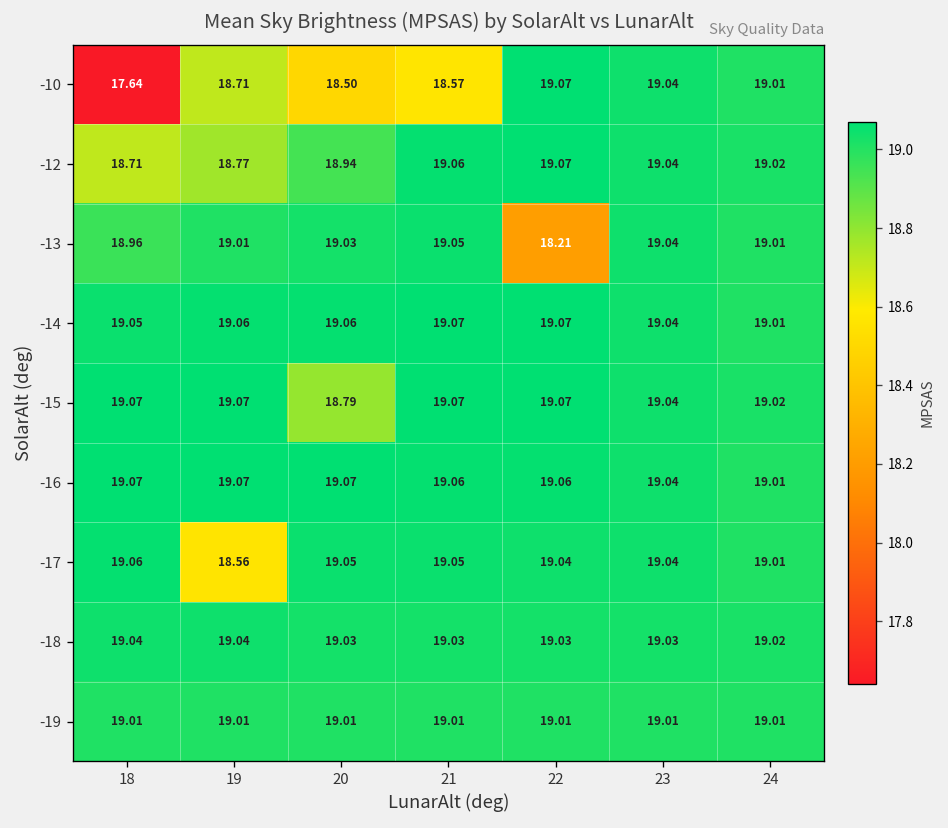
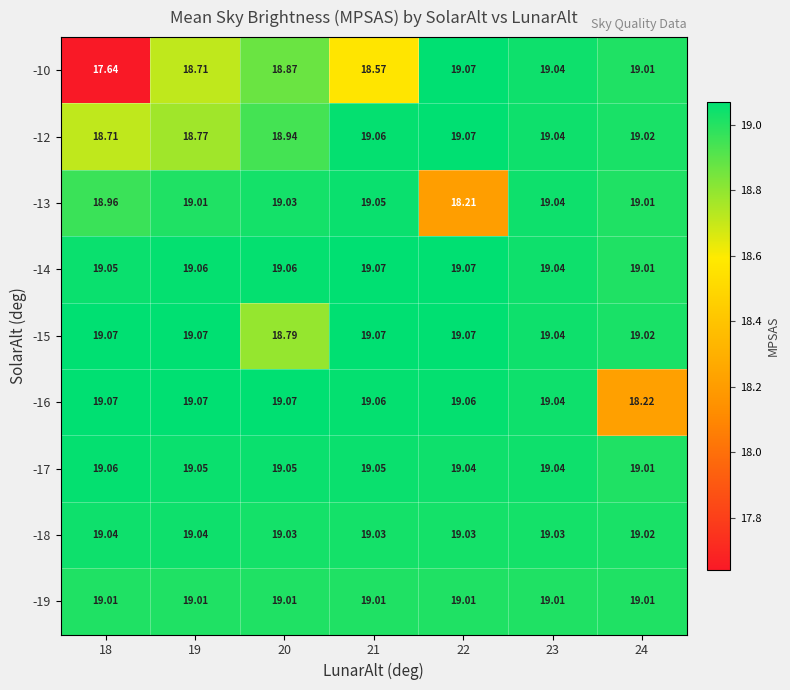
  {
    "-10": {
      "18": 17.64,
      "19": 18.71,
-     "20": 18.50,
+     "20": 18.87,
      "21": 18.57,
      "22": 19.07,
      "23": 19.04,
      "24": 19.01
    },
    "-12": {
      "18": 18.71,
      "19": 18.77,
      "20": 18.94,
      "21": 19.06,
      "22": 19.07,
      "23": 19.04,
      "24": 19.02
    },
    "-13": {
      "18": 18.96,
      "19": 19.01,
      "20": 19.03,
      "21": 19.05,
      "22": 18.21,
      "23": 19.04,
      "24": 19.01
    },
    "-14": {
      "18": 19.05,
      "19": 19.06,
      "20": 19.06,
      "21": 19.07,
      "22": 19.07,
      "23": 19.04,
      "24": 19.01
    },
    "-15": {
      "18": 19.07,
      "19": 19.07,
      "20": 18.79,
      "21": 19.07,
      "22": 19.07,
      "23": 19.04,
      "24": 19.02
    },
    "-16": {
      "18": 19.07,
      "19": 19.07,
      "20": 19.07,
      "21": 19.06,
      "22": 19.06,
      "23": 19.04,
-     "24": 19.01
+     "24": 18.22
    },
    "-17": {
      "18": 19.06,
-     "19": 18.56,
+     "19": 19.05,
      "20": 19.05,
      "21": 19.05,
      "22": 19.04,
      "23": 19.04,
      "24": 19.01
    },
    "-18": {
      "18": 19.04,
      "19": 19.04,
      "20": 19.03,
      "21": 19.03,
      "22": 19.03,
      "23": 19.03,
      "24": 19.02
    },
    "-19": {
      "18": 19.01,
      "19": 19.01,
      "20": 19.01,
      "21": 19.01,
      "22": 19.01,
      "23": 19.01,
      "24": 19.01
    }
  }
